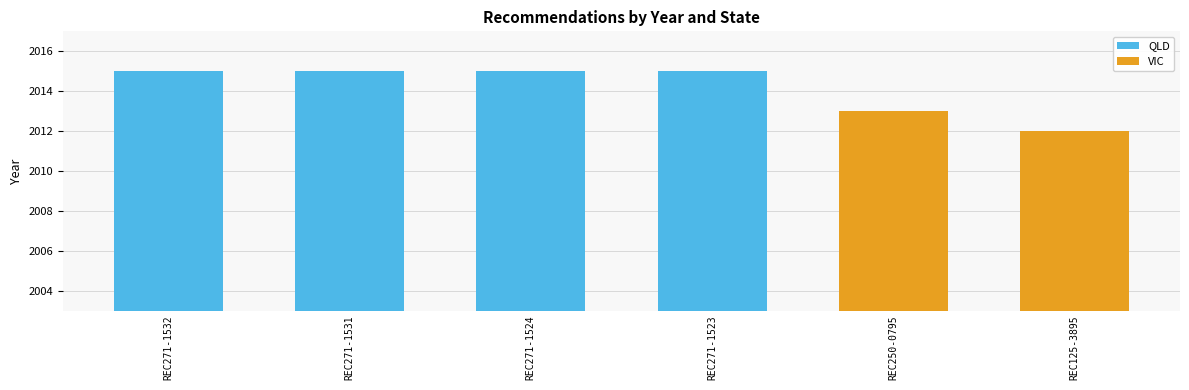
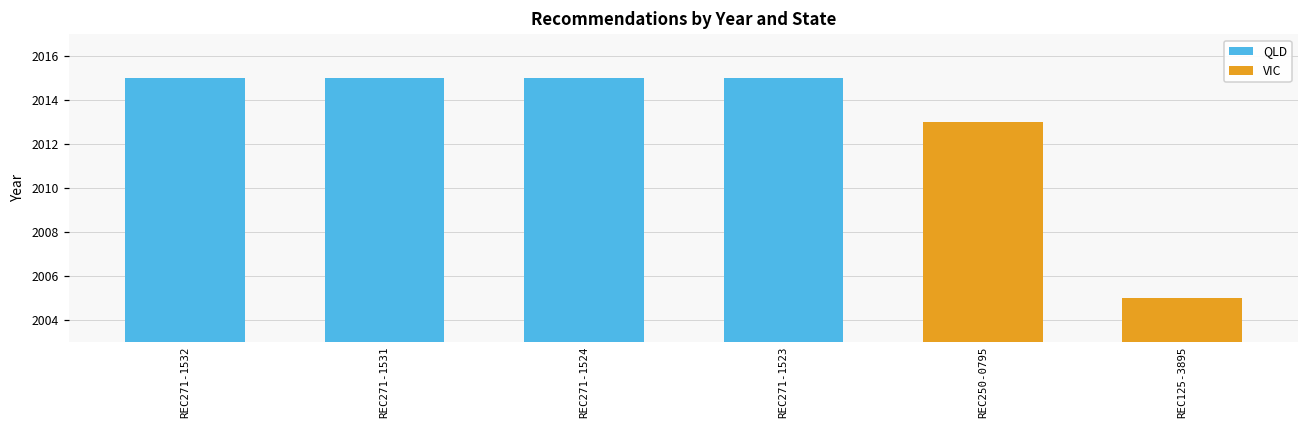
  {
    "QLD": {
      "REC271-1532": 2015,
      "REC271-1531": 2015,
      "REC271-1524": 2015,
      "REC271-1523": 2015
    },
    "VIC": {
      "REC250-0795": 2013,
-     "REC125-3895": 2012
+     "REC125-3895": 2005
    }
  }
